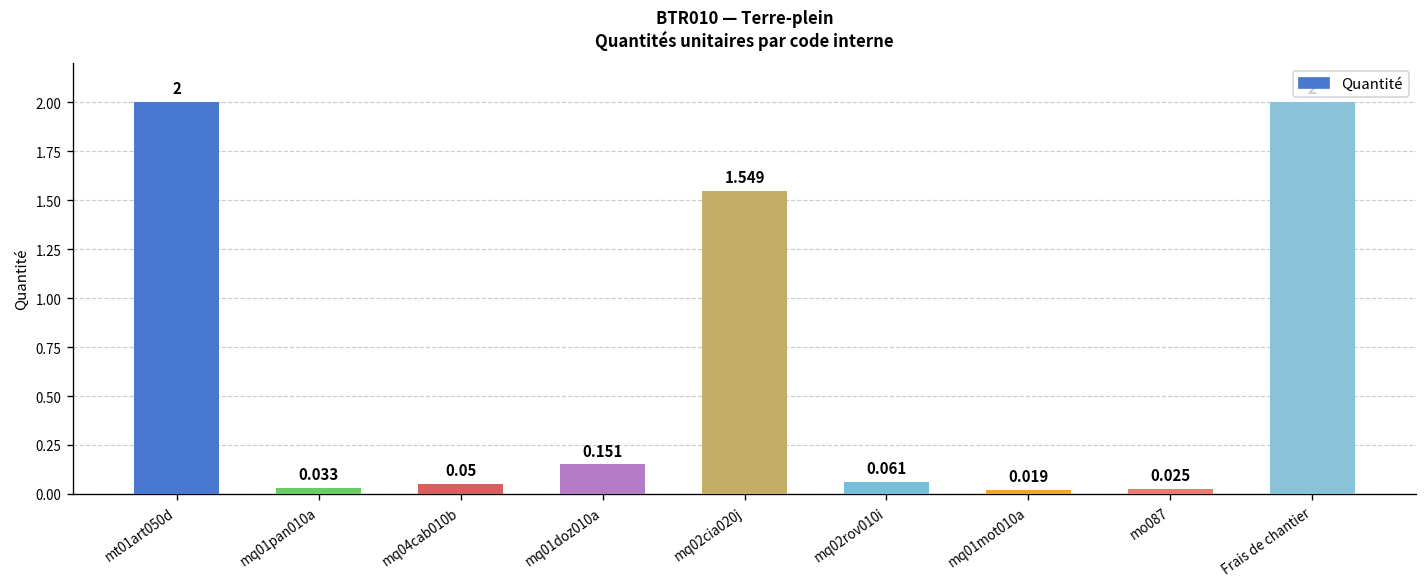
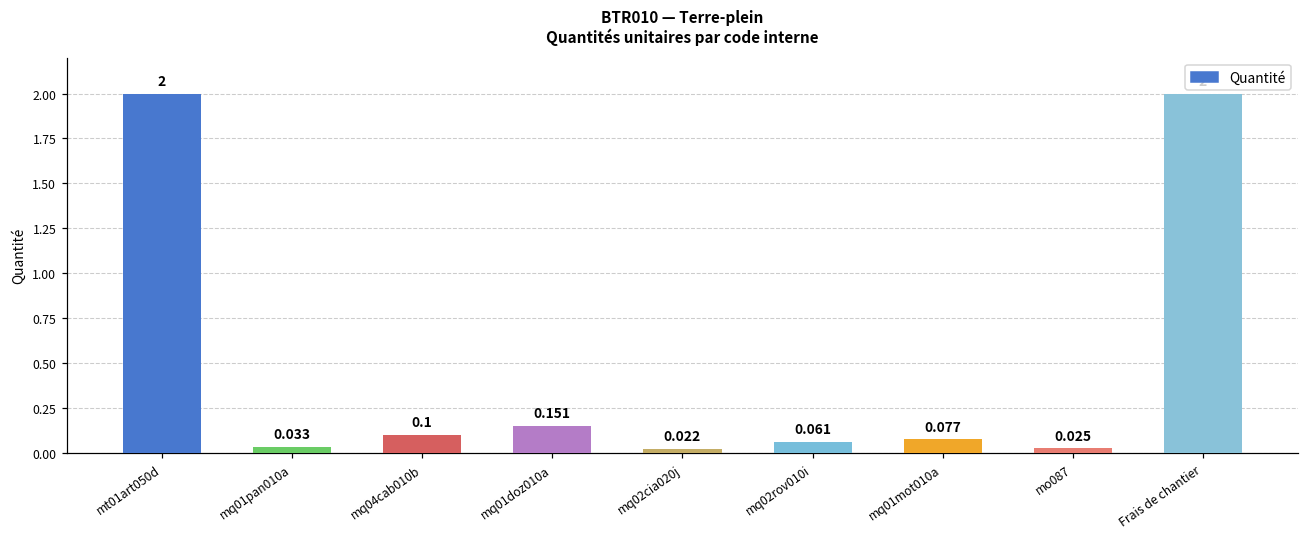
  {
    "mt01art050d": 2,
    "mq01pan010a": 0.033,
-   "mq04cab010b": 0.05,
+   "mq04cab010b": 0.1,
    "mq01doz010a": 0.151,
-   "mq02cia020j": 1.549,
+   "mq02cia020j": 0.022,
    "mq02rov010i": 0.061,
-   "mq01mot010a": 0.019,
+   "mq01mot010a": 0.077,
    "mo087": 0.025
  }
